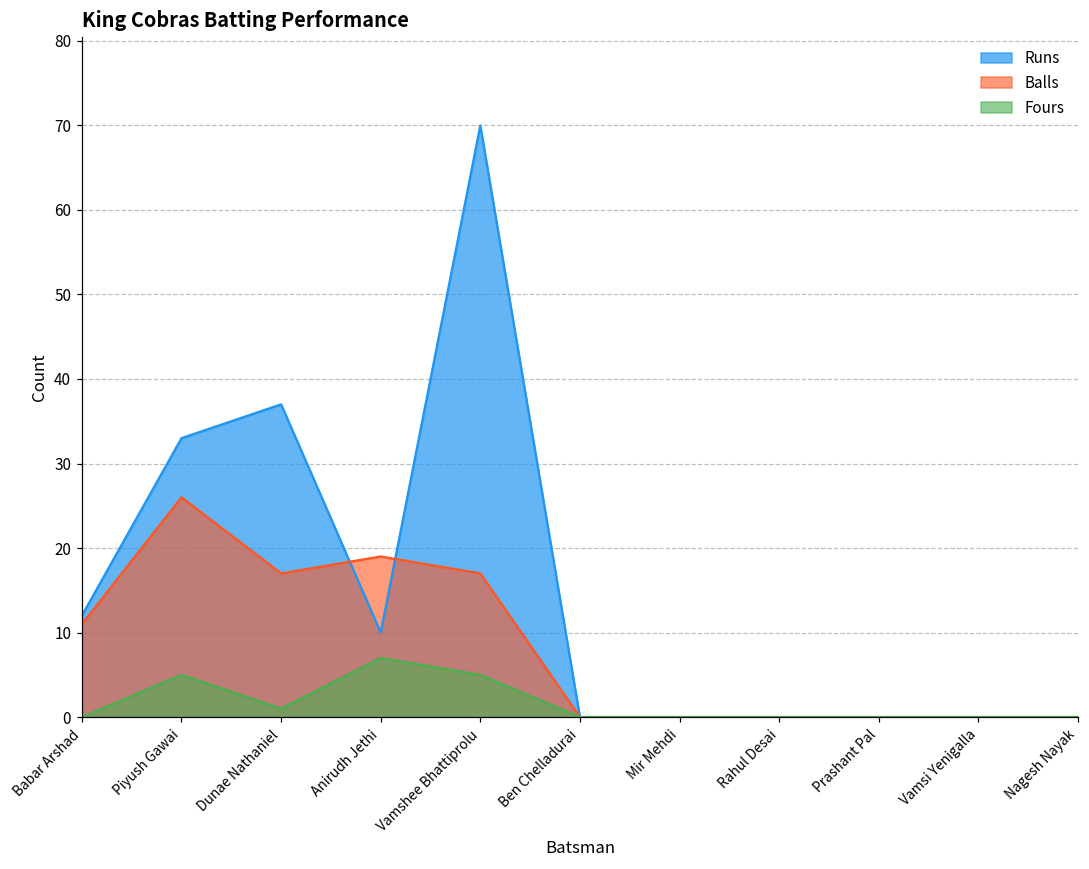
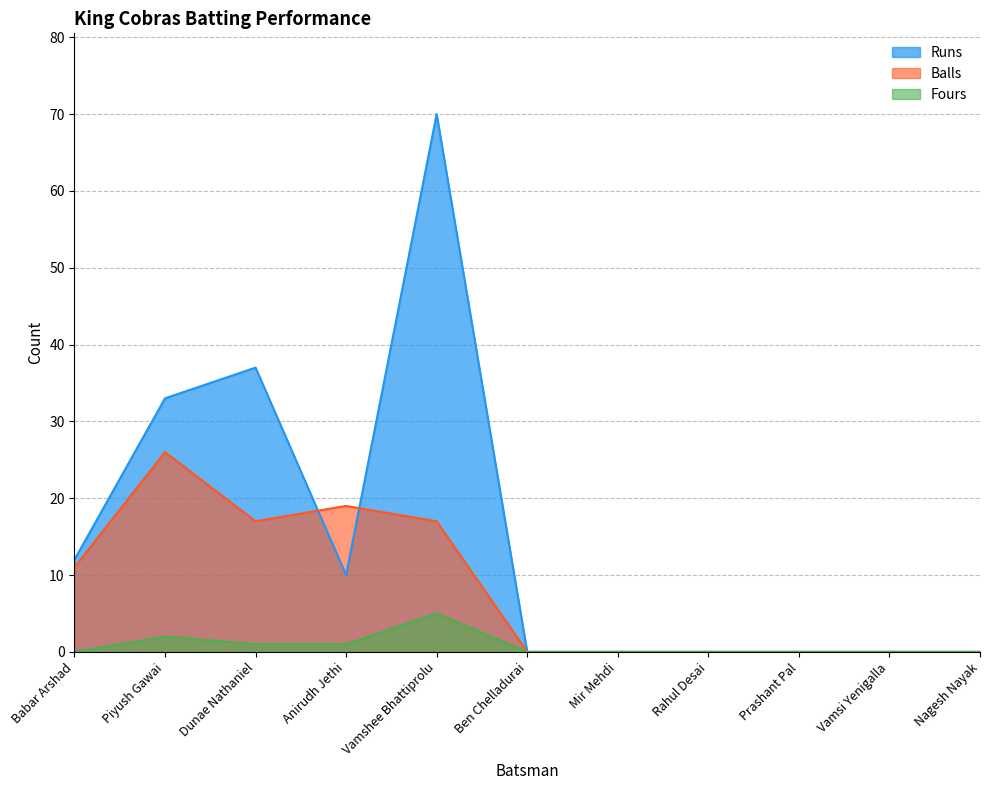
  {
    "Runs": {
      "Babar Arshad": 12,
      "Piyush Gawai": 33,
      "Dunae Nathaniel": 37,
      "Anirudh Jethi": 10,
      "Vamshee Bhattiprolu": 70
    },
    "Balls": {
      "Babar Arshad": 11,
      "Piyush Gawai": 26,
      "Dunae Nathaniel": 17,
      "Anirudh Jethi": 19,
      "Vamshee Bhattiprolu": 17
    },
    "Fours": {
      "Babar Arshad": 0,
-     "Piyush Gawai": 5,
+     "Piyush Gawai": 2,
      "Dunae Nathaniel": 1,
-     "Anirudh Jethi": 7,
+     "Anirudh Jethi": 1,
      "Vamshee Bhattiprolu": 5
    }
  }
